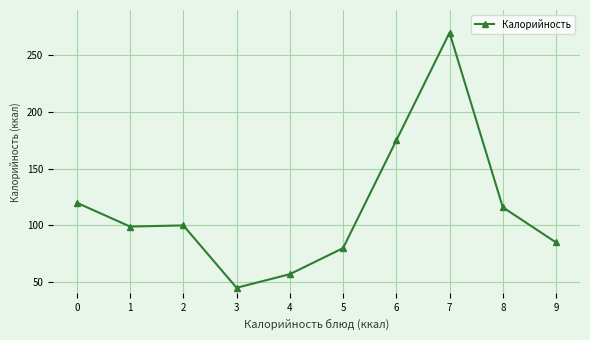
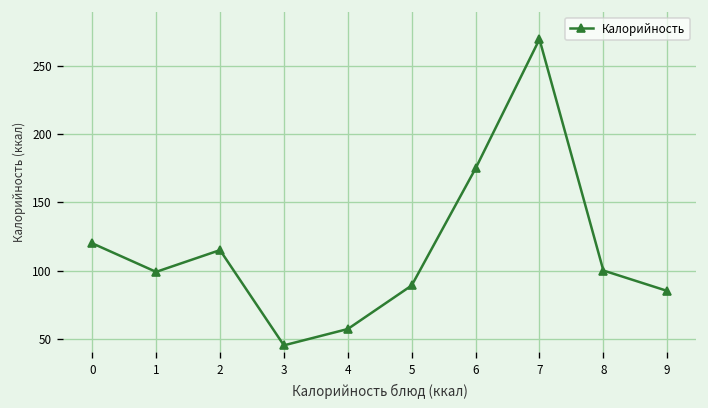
  {
    "0": 120,
    "1": 99,
-   "2": 100,
+   "2": 115,
    "3": 45,
    "4": 57,
-   "5": 80,
+   "5": 89,
    "6": 175,
    "7": 270,
-   "8": 116,
+   "8": 100,
    "9": 85
  }
